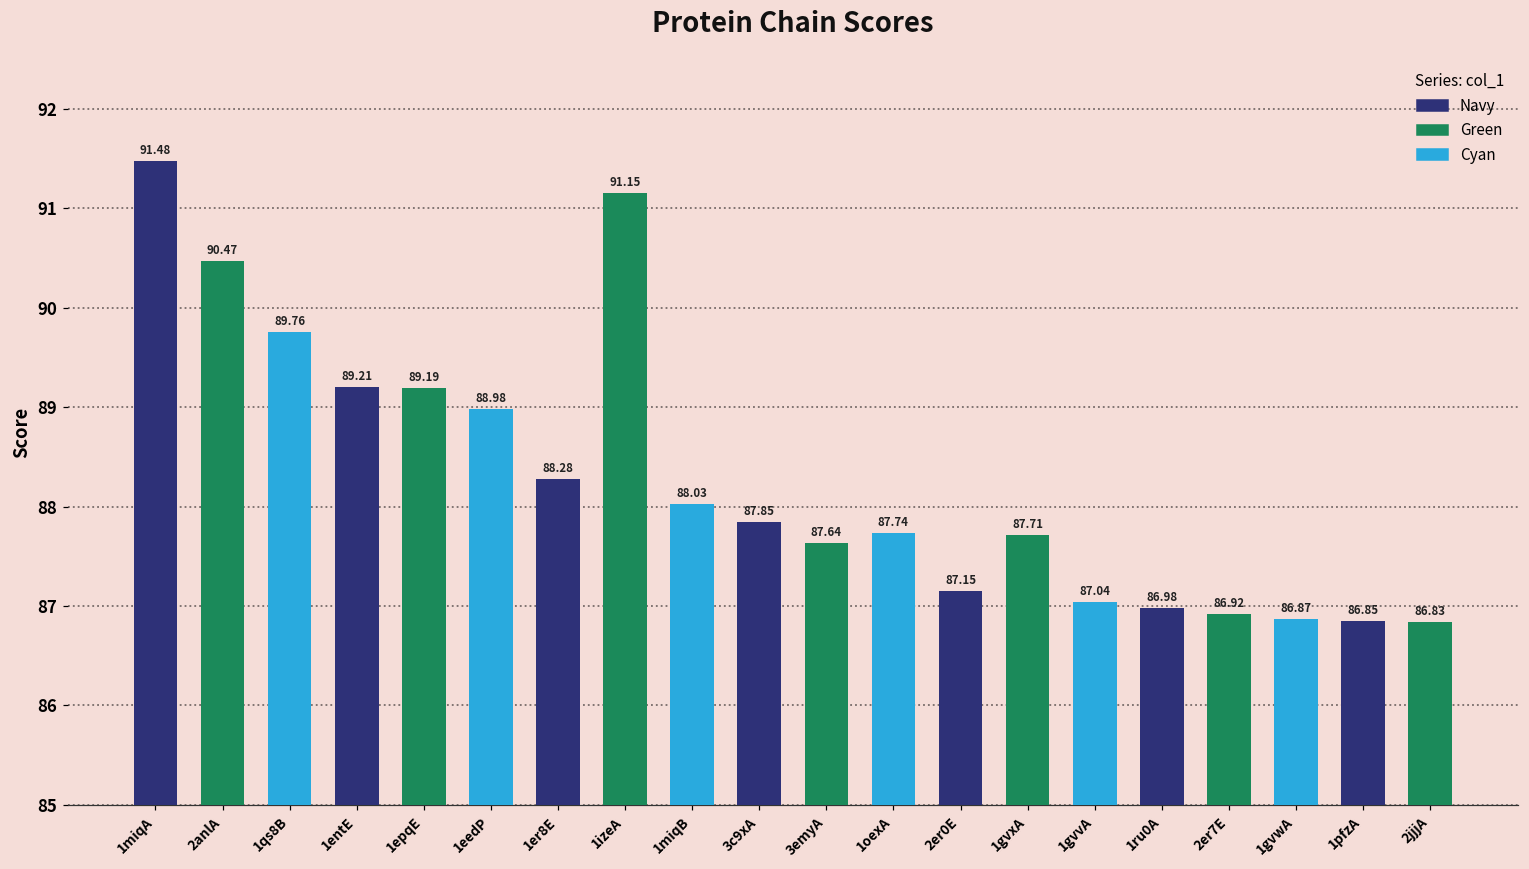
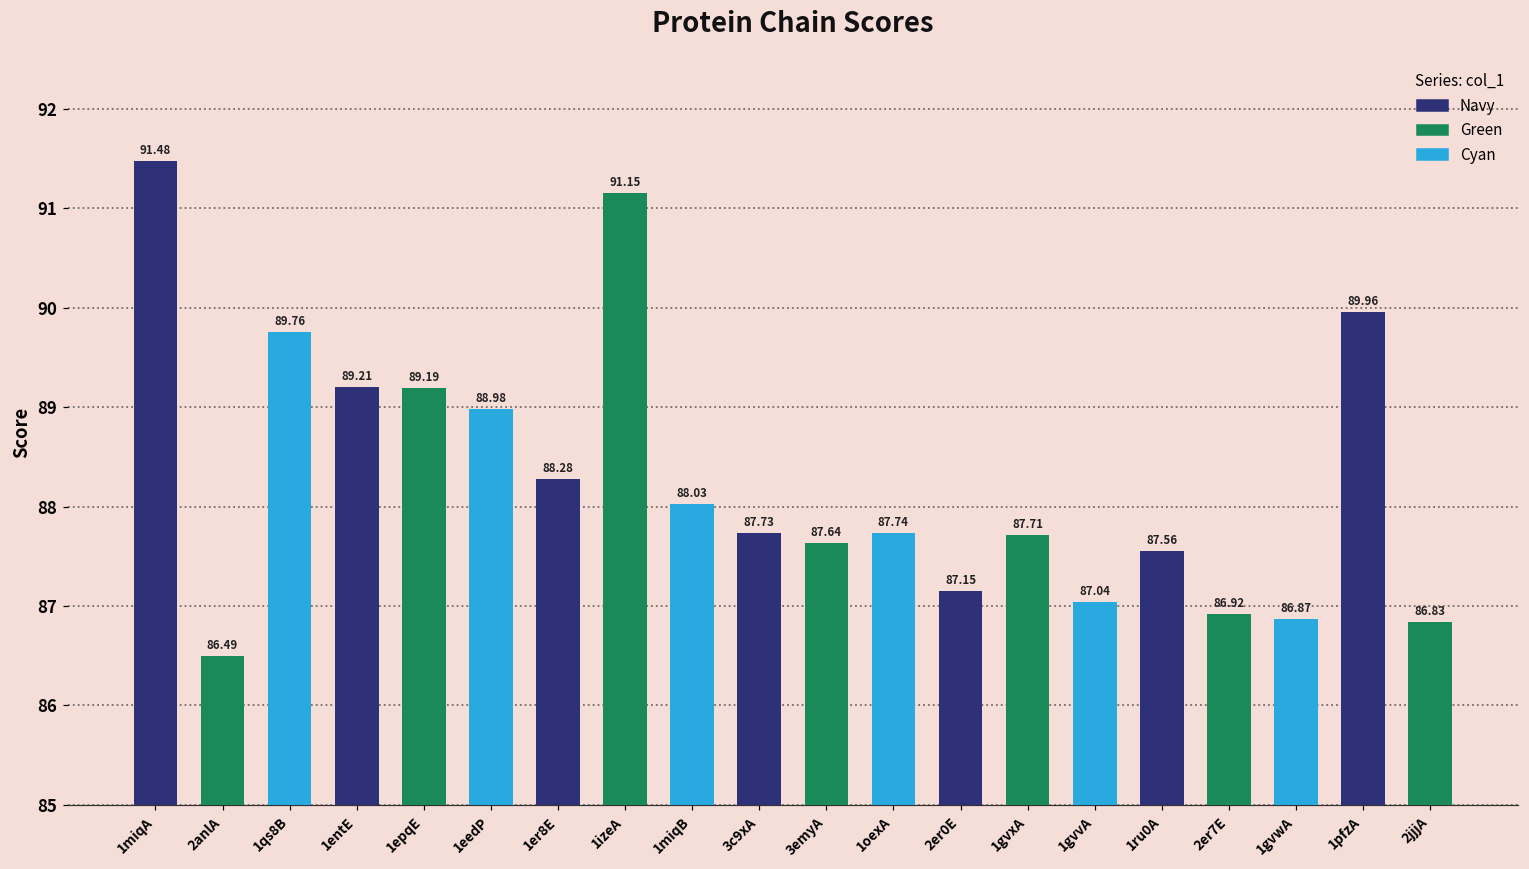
  {
    "1miqA": 91.48,
-   "2anlA": 90.47,
+   "2anlA": 86.49,
    "1qs8B": 89.76,
    "1entE": 89.21,
    "1epqE": 89.19,
    "1eedP": 88.98,
    "1er8E": 88.28,
    "1izeA": 91.15,
    "1miqB": 88.03,
-   "3c9xA": 87.85,
+   "3c9xA": 87.73,
    "3emyA": 87.64,
    "1oexA": 87.74,
    "2er0E": 87.15,
    "1gvxA": 87.71,
    "1gvvA": 87.04,
-   "1ru0A": 86.98,
+   "1ru0A": 87.56,
    "2er7E": 86.92,
    "1gvwA": 86.87,
-   "1pfzA": 86.85,
+   "1pfzA": 89.96,
    "2jjjA": 86.83
  }
